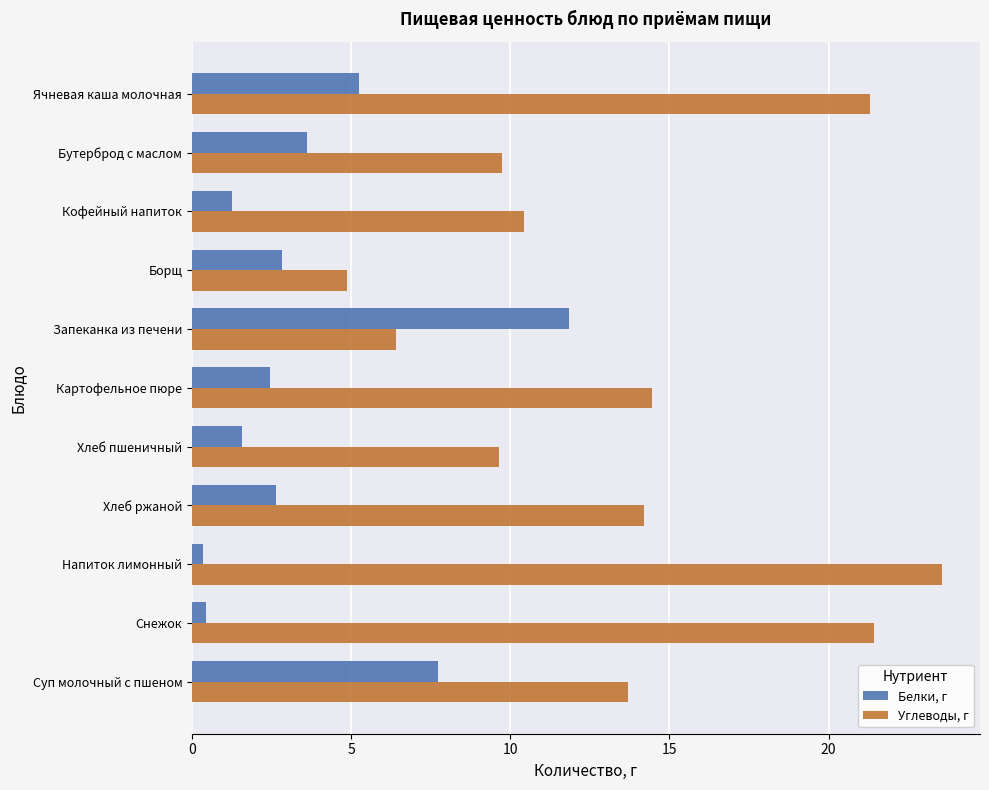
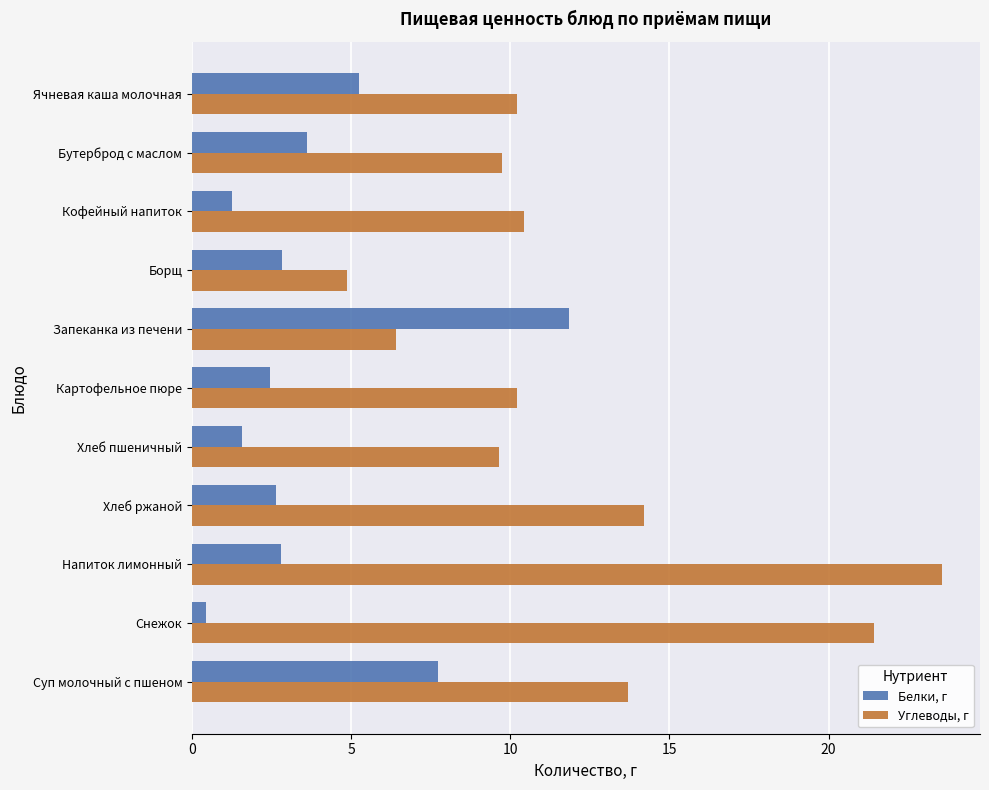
  {
    "Белки, г": {
      "Ячневая каша молочная": 5.3,
      "Бутерброд с маслом": 3.6,
      "Кофейный напиток": 1.3,
      "Борщ": 2.8,
      "Запеканка из печени": 11.9,
      "Картофельное пюре": 2.4,
      "Хлеб пшеничный": 1.6,
      "Хлеб ржаной": 2.6,
-     "Напиток лимонный": 0.3,
+     "Напиток лимонный": 2.8,
      "Снежок": 0.4,
      "Суп молочный с пшеном": 7.7
    },
    "Углеводы, г": {
-     "Ячневая каша молочная": 21.3,
+     "Ячневая каша молочная": 10.2,
      "Бутерброд с маслом": 9.8,
      "Кофейный напиток": 10.4,
      "Борщ": 4.9,
      "Запеканка из печени": 6.4,
-     "Картофельное пюре": 14.5,
+     "Картофельное пюре": 10.2,
      "Хлеб пшеничный": 9.7,
      "Хлеб ржаной": 14.2,
      "Напиток лимонный": 23.6,
      "Снежок": 21.4,
      "Суп молочный с пшеном": 13.7
    }
  }
